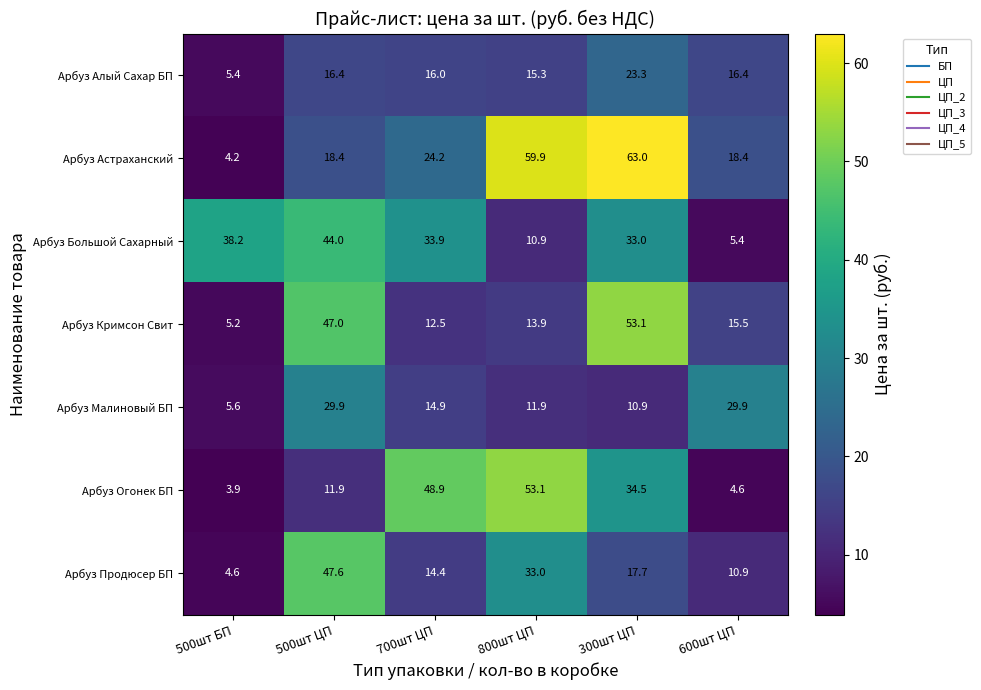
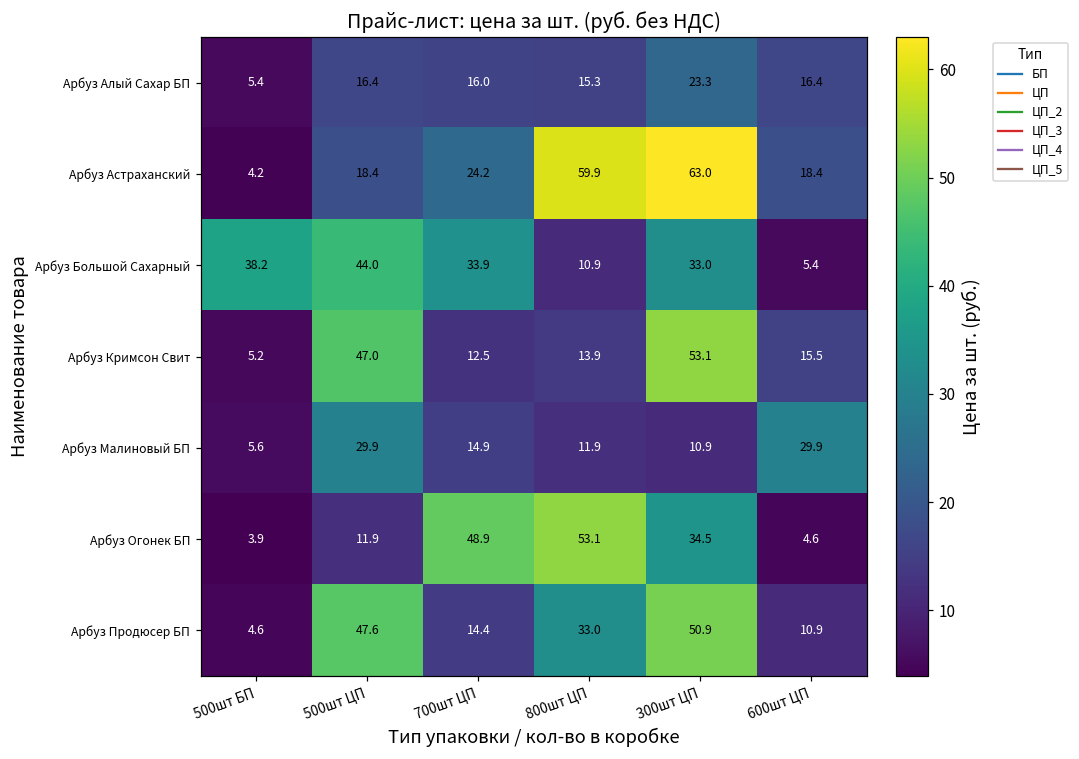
  {
    "Арбуз Алый Сахар БП": {
      "500шт БП": 5.4,
      "500шт ЦП": 16.4,
      "700шт ЦП": 16.0,
      "800шт ЦП": 15.3,
      "300шт ЦП": 23.3,
      "600шт ЦП": 16.4
    },
    "Арбуз Астраханский": {
      "500шт БП": 4.2,
      "500шт ЦП": 18.4,
      "700шт ЦП": 24.2,
      "800шт ЦП": 59.9,
      "300шт ЦП": 63.0,
      "600шт ЦП": 18.4
    },
    "Арбуз Большой Сахарный": {
      "500шт БП": 38.2,
      "500шт ЦП": 44.0,
      "700шт ЦП": 33.9,
      "800шт ЦП": 10.9,
      "300шт ЦП": 33.0,
      "600шт ЦП": 5.4
    },
    "Арбуз Кримсон Свит": {
      "500шт БП": 5.2,
      "500шт ЦП": 47.0,
      "700шт ЦП": 12.5,
      "800шт ЦП": 13.9,
      "300шт ЦП": 53.1,
      "600шт ЦП": 15.5
    },
    "Арбуз Малиновый БП": {
      "500шт БП": 5.6,
      "500шт ЦП": 29.9,
      "700шт ЦП": 14.9,
      "800шт ЦП": 11.9,
      "300шт ЦП": 10.9,
      "600шт ЦП": 29.9
    },
    "Арбуз Огонек БП": {
      "500шт БП": 3.9,
      "500шт ЦП": 11.9,
      "700шт ЦП": 48.9,
      "800шт ЦП": 53.1,
      "300шт ЦП": 34.5,
      "600шт ЦП": 4.6
    },
    "Арбуз Продюсер БП": {
      "500шт БП": 4.6,
      "500шт ЦП": 47.6,
      "700шт ЦП": 14.4,
      "800шт ЦП": 33.0,
-     "300шт ЦП": 17.7,
+     "300шт ЦП": 50.9,
      "600шт ЦП": 10.9
    }
  }
